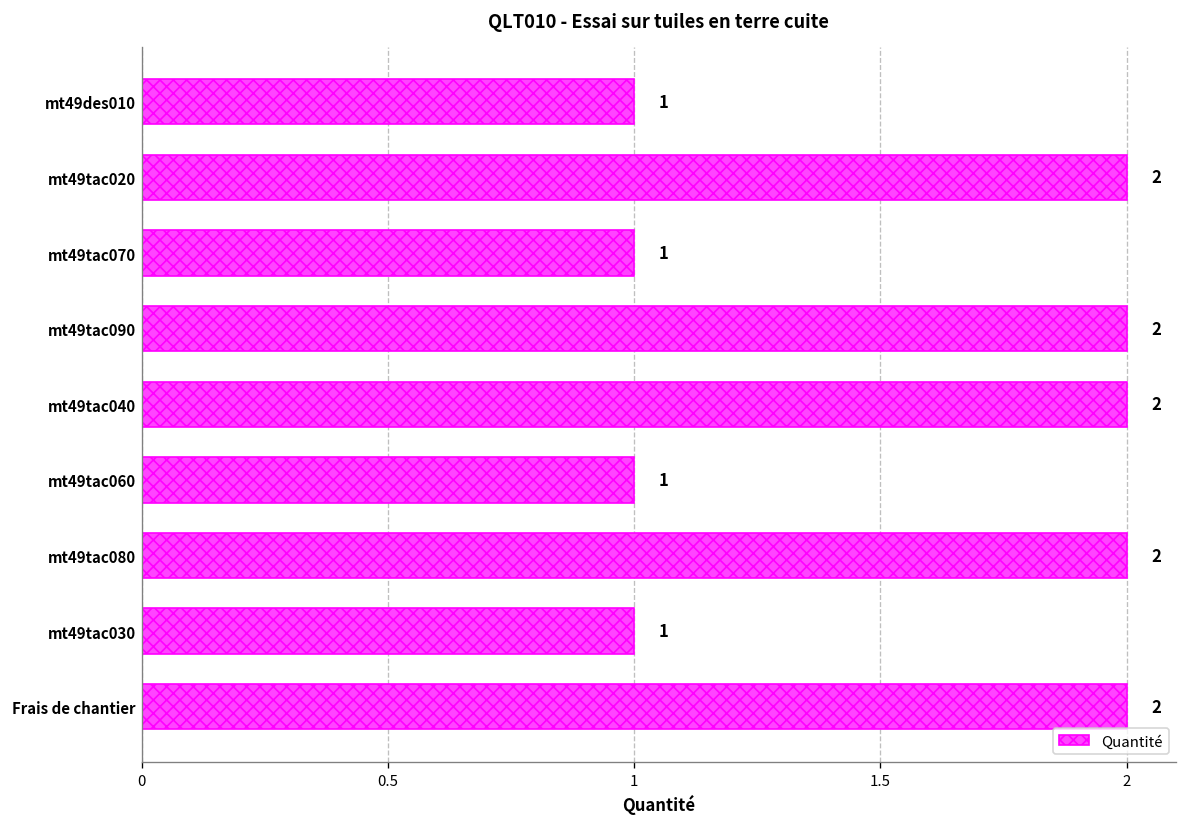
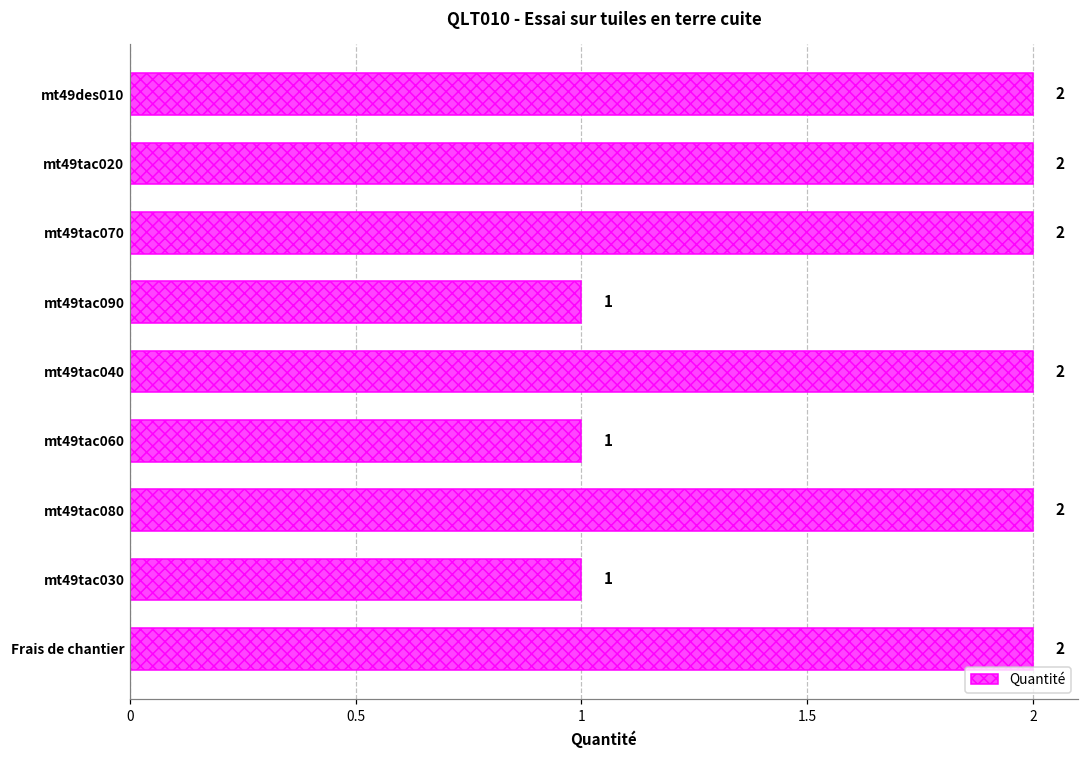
  {
-   "mt49des010": 1,
+   "mt49des010": 2,
    "mt49tac020": 2,
-   "mt49tac070": 1,
-   "mt49tac090": 2,
+   "mt49tac070": 2,
+   "mt49tac090": 1,
    "mt49tac040": 2,
    "mt49tac060": 1,
    "mt49tac080": 2,
    "mt49tac030": 1,
    "Frais de chantier": 2
  }
